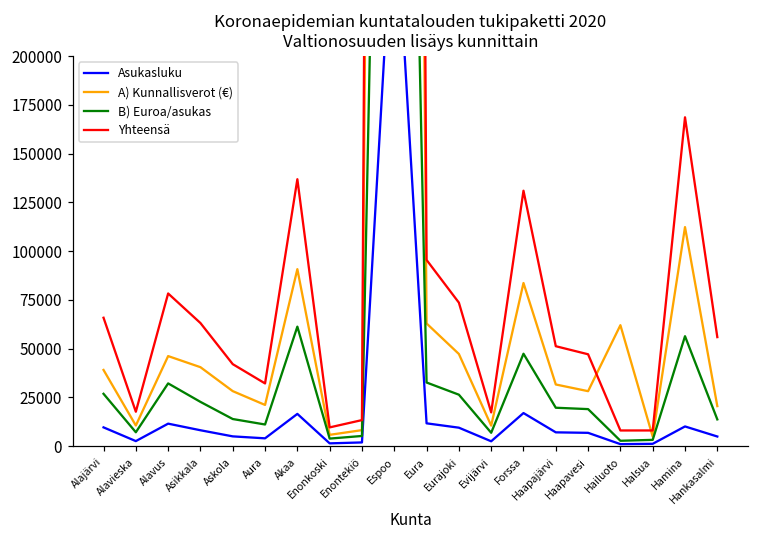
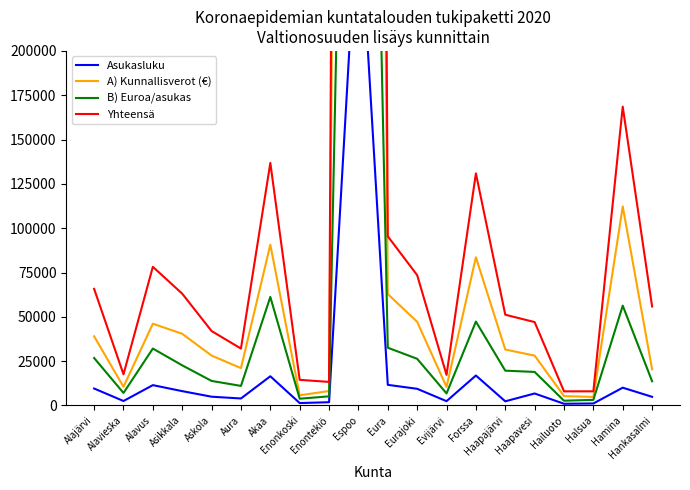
  {
    "Asukasluku": {
      "Alajärvi": 10000,
      "Alavieska": 3000,
      "Alavus": 11000,
      "Asikkala": 8000,
      "Askola": 5000,
      "Aura": 4000,
      "Akaa": 16000,
      "Enonkoski": 1000,
      "Enontekiö": 2000,
      "Eura": 12000,
      "Eurajoki": 9000,
      "Evijärvi": 2000,
      "Forssa": 17000,
-     "Haapajärvi": 7000,
+     "Haapajärvi": 2000,
      "Haapavesi": 7000,
      "Hailuoto": 1000,
      "Halsua": 1000,
      "Hamina": 10000,
      "Hankasalmi": 5000
    },
    "A) Kunnallisverot (€)": {
      "Alajärvi": 39000,
      "Alavieska": 11000,
      "Alavus": 46000,
      "Asikkala": 40000,
      "Askola": 28000,
      "Aura": 21000,
      "Akaa": 91000,
      "Enonkoski": 6000,
      "Enontekiö": 8000,
      "Eura": 63000,
      "Eurajoki": 47000,
      "Evijärvi": 10000,
      "Forssa": 84000,
      "Haapajärvi": 32000,
      "Haapavesi": 28000,
-     "Hailuoto": 62000,
+     "Hailuoto": 5000,
      "Halsua": 5000,
      "Hamina": 112000,
      "Hankasalmi": 20000
    },
    "B) Euroa/asukas": {
      "Alajärvi": 27000,
      "Alavieska": 7000,
      "Alavus": 32000,
      "Asikkala": 23000,
      "Askola": 14000,
      "Aura": 11000,
      "Akaa": 61000,
      "Enonkoski": 4000,
      "Enontekiö": 5000,
      "Eura": 33000,
      "Eurajoki": 26000,
      "Evijärvi": 7000,
      "Forssa": 47000,
      "Haapajärvi": 20000,
      "Haapavesi": 19000,
      "Hailuoto": 3000,
      "Halsua": 3000,
      "Hamina": 56000,
      "Hankasalmi": 14000
    },
    "Yhteensä": {
      "Alajärvi": 66000,
      "Alavieska": 18000,
      "Alavus": 78000,
      "Asikkala": 63000,
      "Askola": 42000,
      "Aura": 32000,
      "Akaa": 137000,
-     "Enonkoski": 10000,
+     "Enonkoski": 14000,
      "Enontekiö": 13000,
      "Eura": 95000,
      "Eurajoki": 74000,
      "Evijärvi": 17000,
      "Forssa": 131000,
      "Haapajärvi": 51000,
      "Haapavesi": 47000,
      "Hailuoto": 8000,
      "Halsua": 8000,
      "Hamina": 169000,
      "Hankasalmi": 56000
    }
  }
